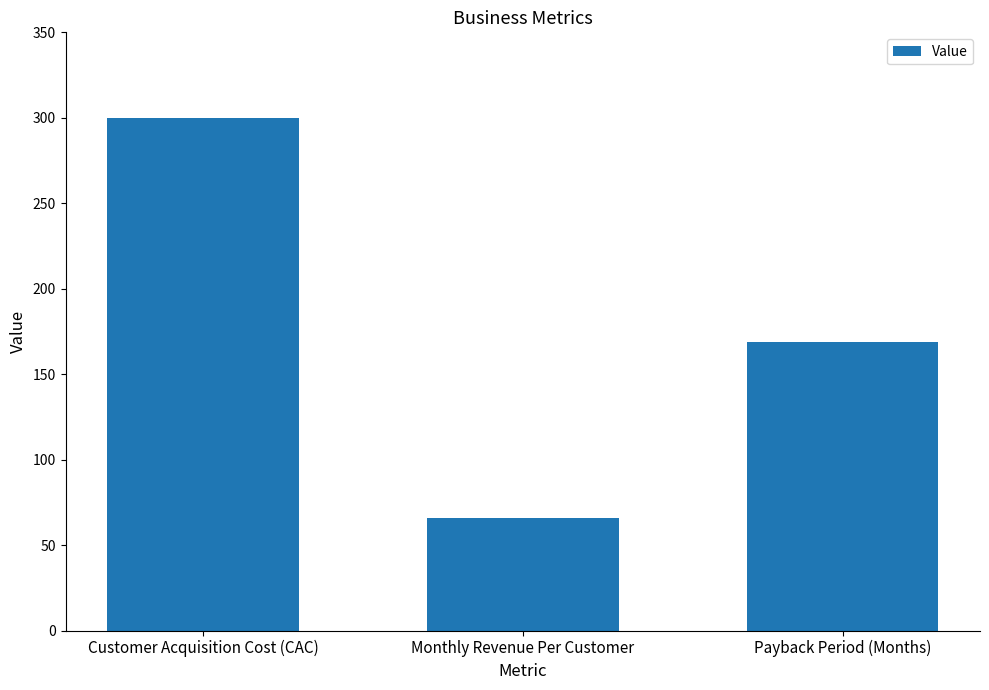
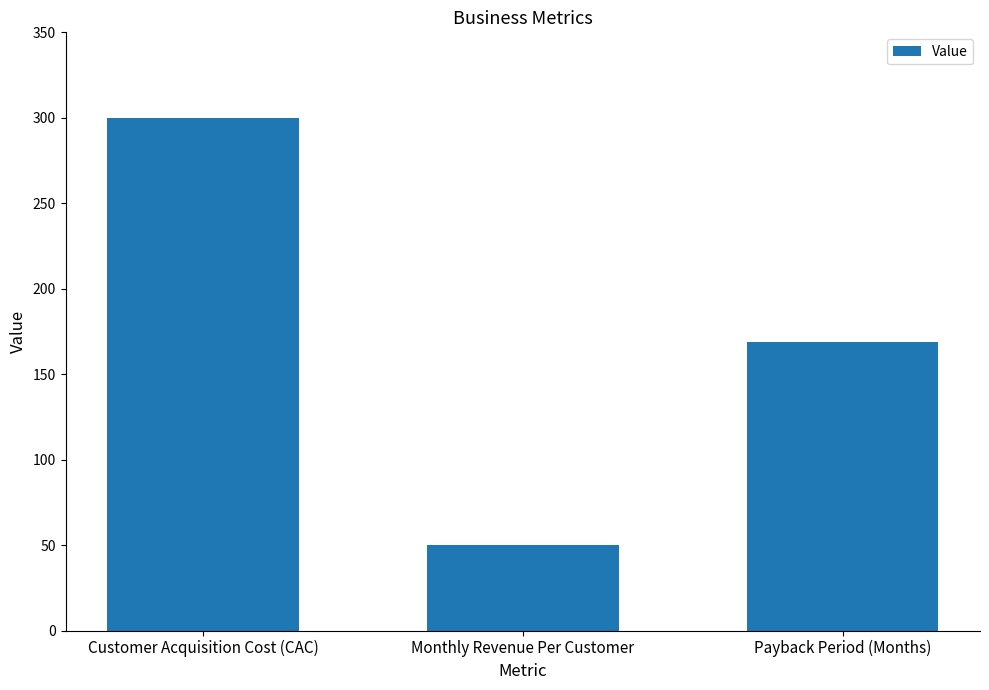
  {
    "Customer Acquisition Cost (CAC)": 300,
-   "Monthly Revenue Per Customer": 66,
+   "Monthly Revenue Per Customer": 50,
    "Payback Period (Months)": 169
  }
